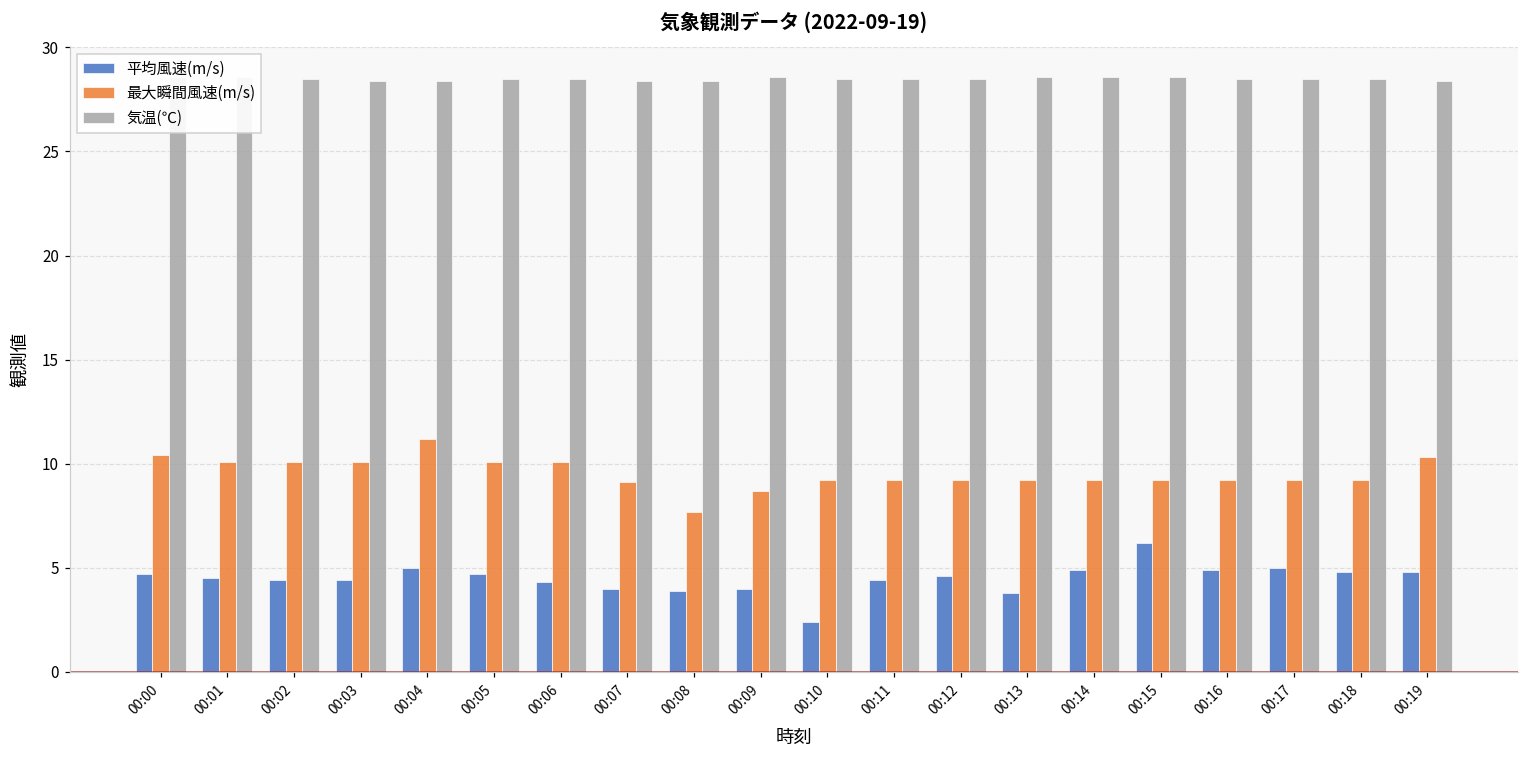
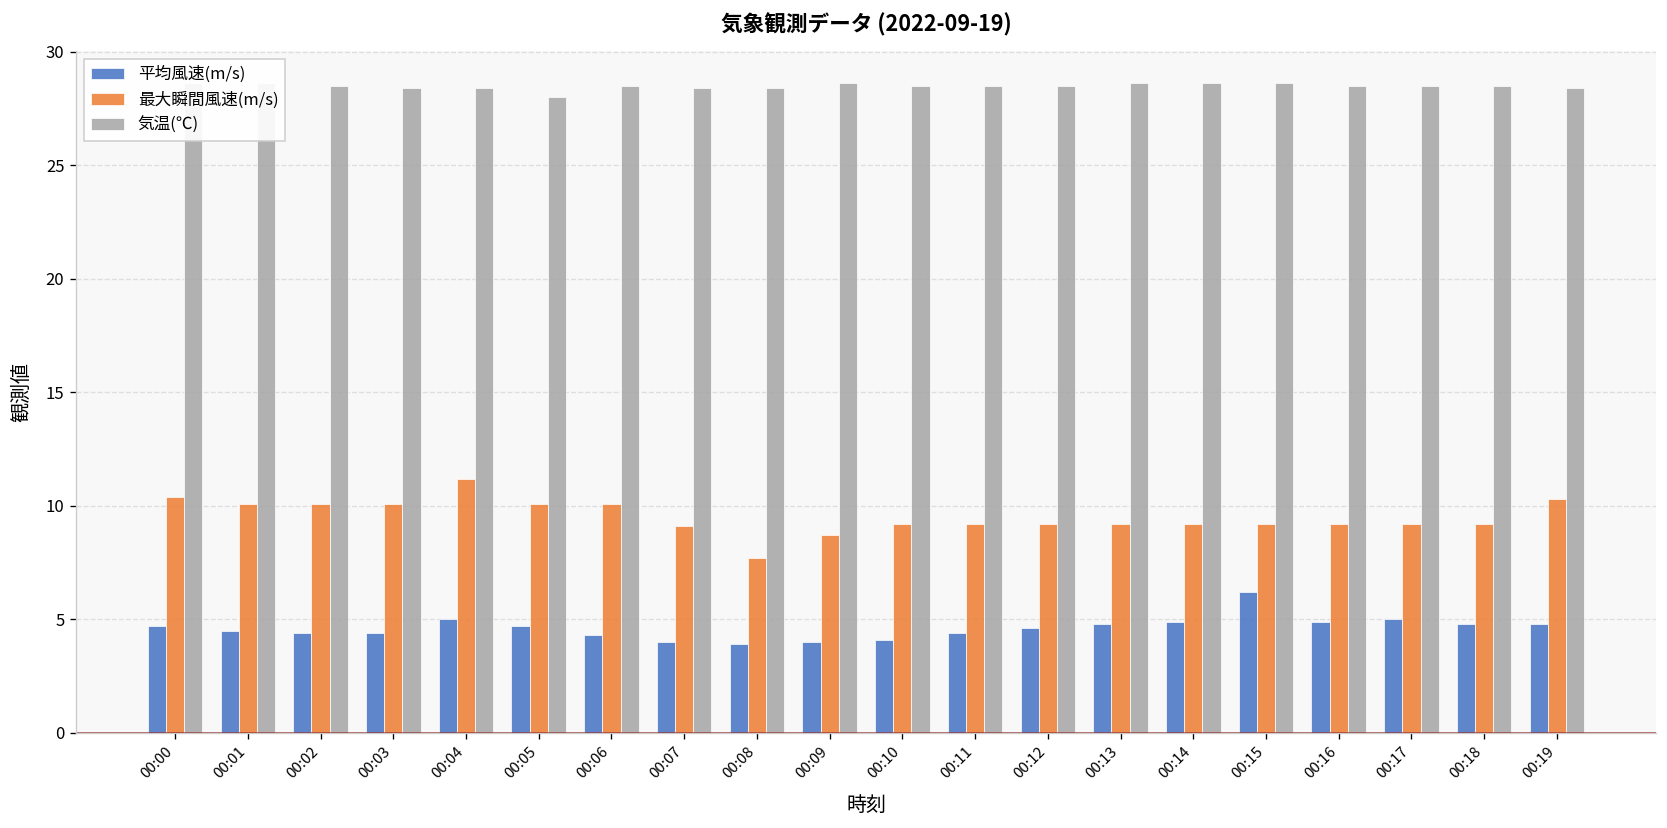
  {
    "平均風速(m/s)": {
      "00:00": 4.7,
      "00:01": 4.5,
      "00:02": 4.4,
      "00:03": 4.4,
      "00:04": 5.0,
      "00:05": 4.7,
      "00:06": 4.3,
      "00:07": 4.0,
      "00:08": 3.9,
      "00:09": 4.0,
-     "00:10": 2.4,
+     "00:10": 4.1,
      "00:11": 4.4,
      "00:12": 4.6,
-     "00:13": 3.8,
+     "00:13": 4.8,
      "00:14": 4.9,
      "00:15": 6.2,
      "00:16": 4.9,
      "00:17": 5.0,
      "00:18": 4.8,
      "00:19": 4.8
    },
    "最大瞬間風速(m/s)": {
      "00:00": 10.4,
      "00:01": 10.1,
      "00:02": 10.1,
      "00:03": 10.1,
      "00:04": 11.2,
      "00:05": 10.1,
      "00:06": 10.1,
      "00:07": 9.1,
      "00:08": 7.7,
      "00:09": 8.7,
      "00:10": 9.2,
      "00:11": 9.2,
      "00:12": 9.2,
      "00:13": 9.2,
      "00:14": 9.2,
      "00:15": 9.2,
      "00:16": 9.2,
      "00:17": 9.2,
      "00:18": 9.2,
      "00:19": 10.3
    },
    "気温(℃)": {
      "00:02": 28.5,
      "00:03": 28.4,
      "00:04": 28.4,
-     "00:05": 28.5,
+     "00:05": 28.0,
      "00:06": 28.5,
      "00:07": 28.4,
      "00:08": 28.4,
      "00:09": 28.6,
      "00:10": 28.5,
      "00:11": 28.5,
      "00:12": 28.5,
      "00:13": 28.6,
      "00:14": 28.6,
      "00:15": 28.6,
      "00:16": 28.5,
      "00:17": 28.5,
      "00:18": 28.5,
      "00:19": 28.4
    }
  }
